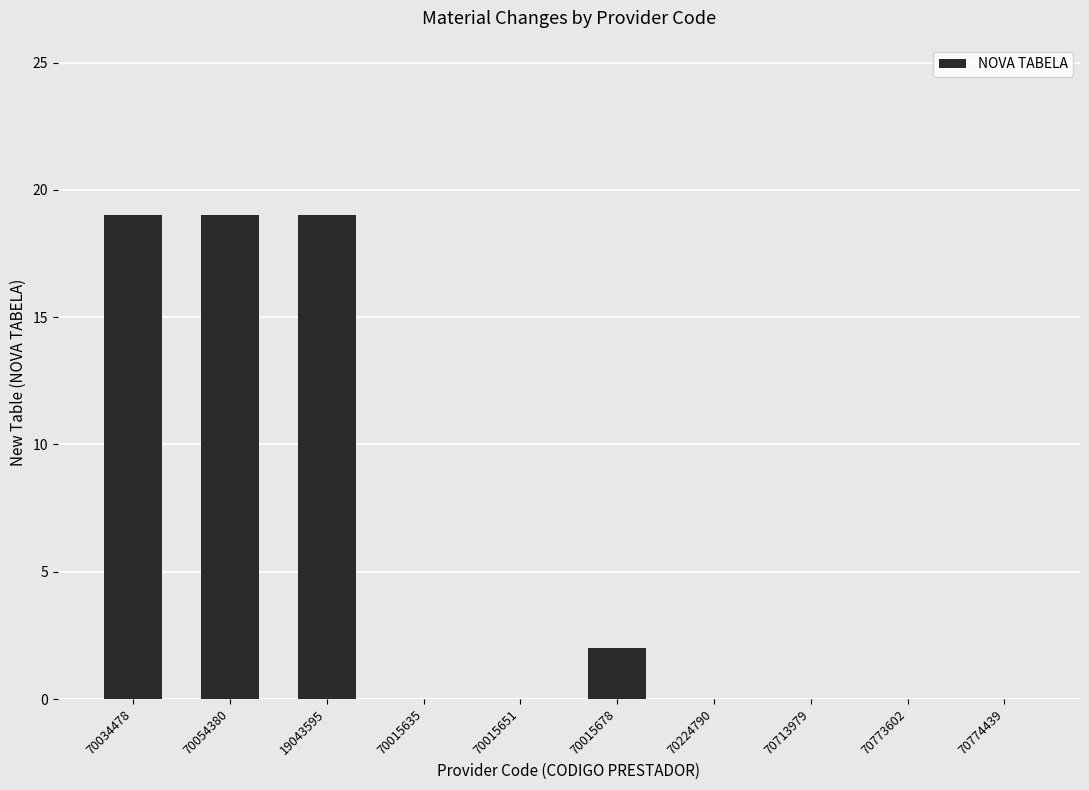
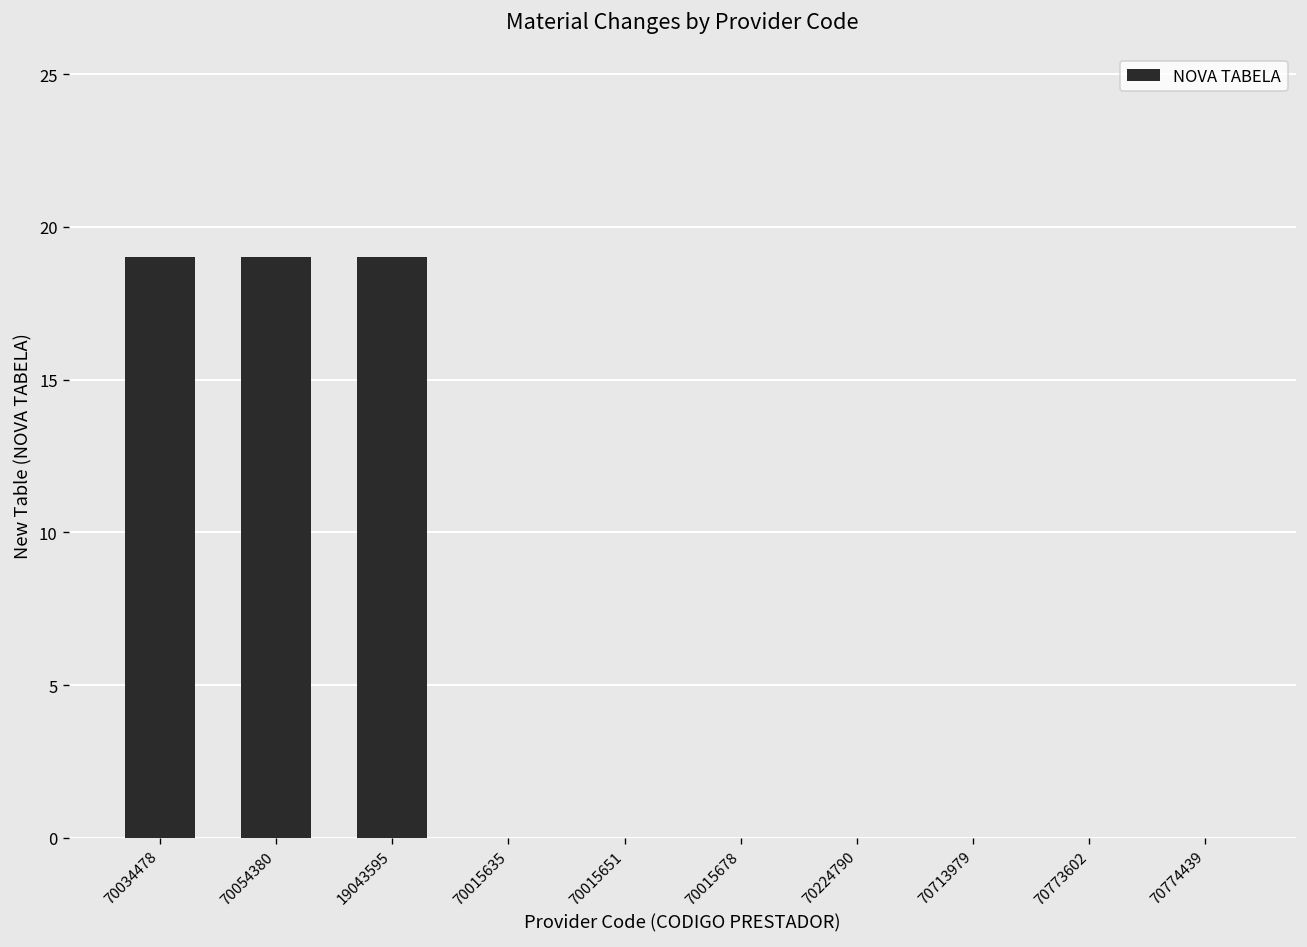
  {
    "70034478": 19,
    "70054380": 19,
    "19043595": 19,
    "70015635": 0,
    "70015651": 0,
-   "70015678": 2,
+   "70015678": 0,
    "70224790": 0,
    "70713979": 0,
    "70773602": 0,
    "70774439": 0
  }
